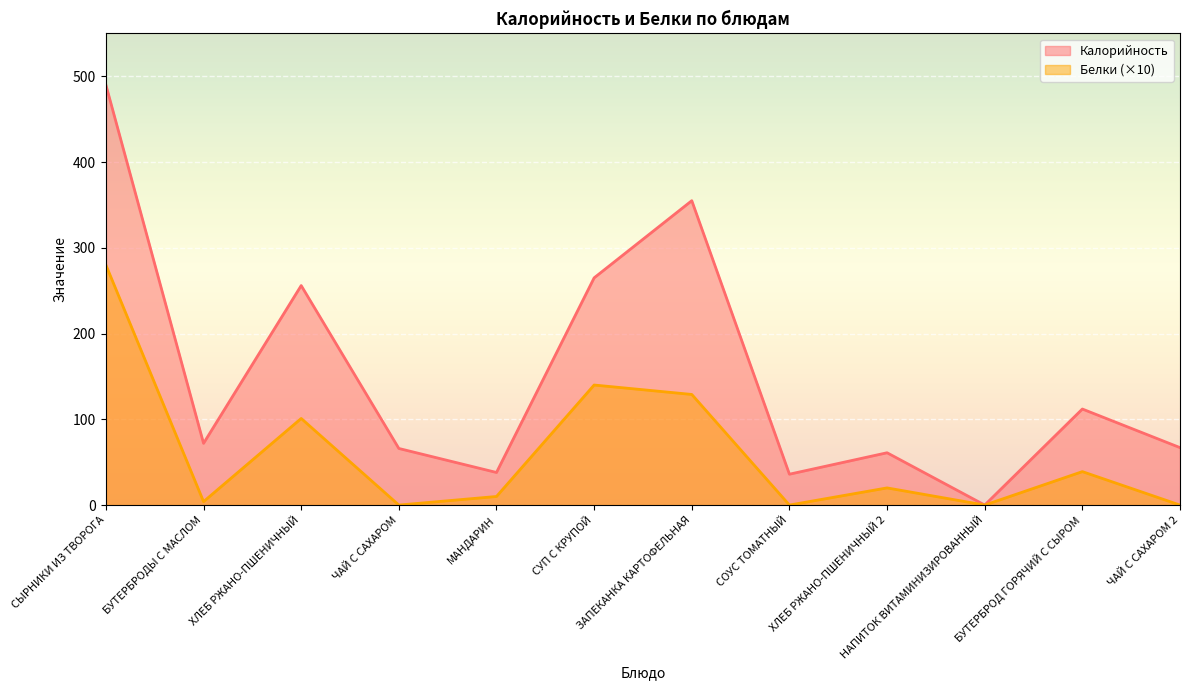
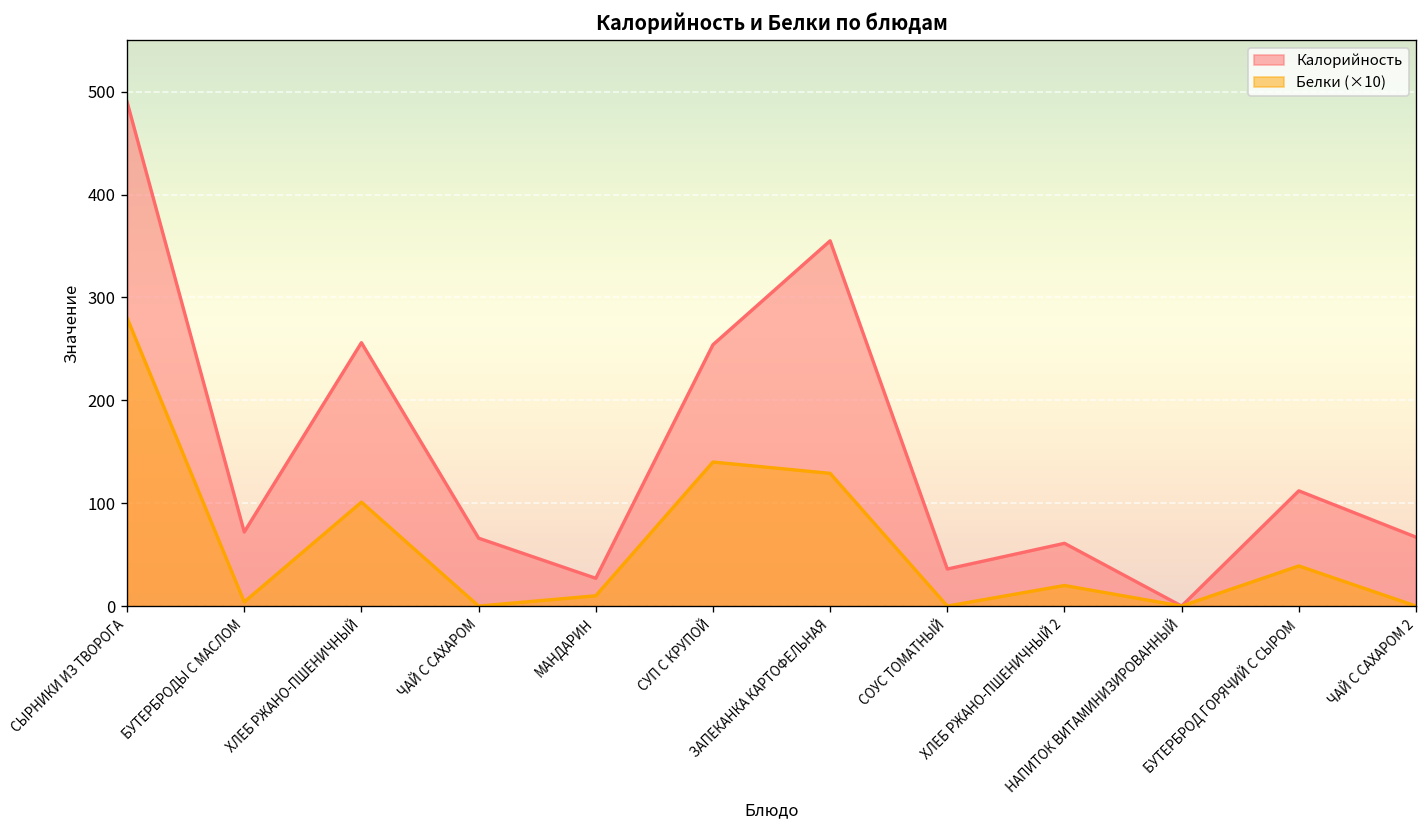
  {
    "Калорийность": {
      "СЫРНИКИ ИЗ ТВОРОГА": 490,
      "БУТЕРБРОДЫ С МАСЛОМ": 70,
      "ХЛЕБ РЖАНО-ПШЕНИЧНЫЙ": 260,
      "ЧАЙ С САХАРОМ": 70,
-     "МАНДАРИН": 40,
-     "СУП С КРУПОЙ": 270,
+     "МАНДАРИН": 30,
+     "СУП С КРУПОЙ": 250,
      "ЗАПЕКАНКА КАРТОФЕЛЬНАЯ": 360,
      "СОУС ТОМАТНЫЙ": 40,
      "ХЛЕБ РЖАНО-ПШЕНИЧНЫЙ 2": 60,
      "БУТЕРБРОД ГОРЯЧИЙ С СЫРОМ": 110,
      "ЧАЙ С САХАРОМ 2": 70
    },
    "Белки (×10)": {
      "СЫРНИКИ ИЗ ТВОРОГА": 280,
      "БУТЕРБРОДЫ С МАСЛОМ": 0,
      "ХЛЕБ РЖАНО-ПШЕНИЧНЫЙ": 100,
      "ЧАЙ С САХАРОМ": 0,
      "МАНДАРИН": 10,
      "СУП С КРУПОЙ": 140,
      "ЗАПЕКАНКА КАРТОФЕЛЬНАЯ": 130,
      "СОУС ТОМАТНЫЙ": 0,
      "ХЛЕБ РЖАНО-ПШЕНИЧНЫЙ 2": 20,
      "БУТЕРБРОД ГОРЯЧИЙ С СЫРОМ": 40,
      "ЧАЙ С САХАРОМ 2": 0
    }
  }
